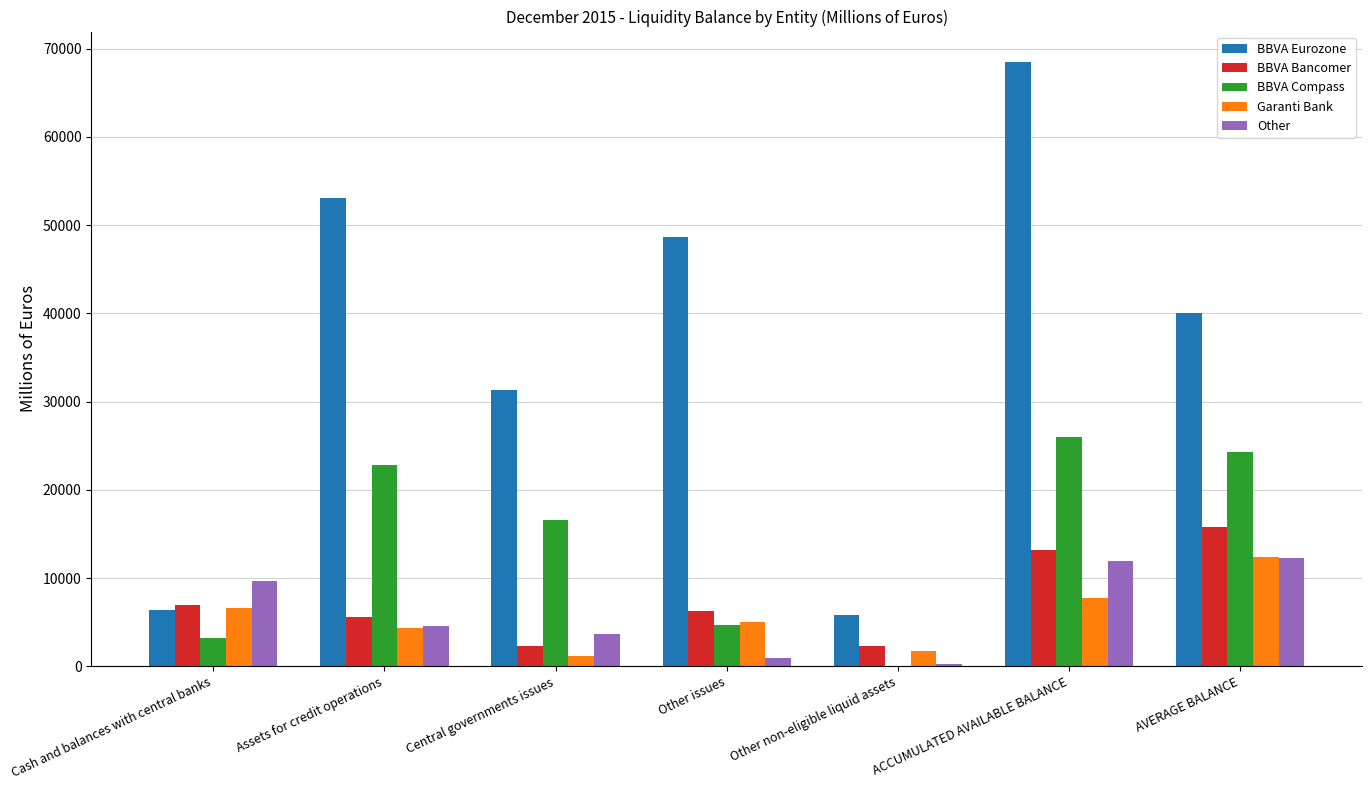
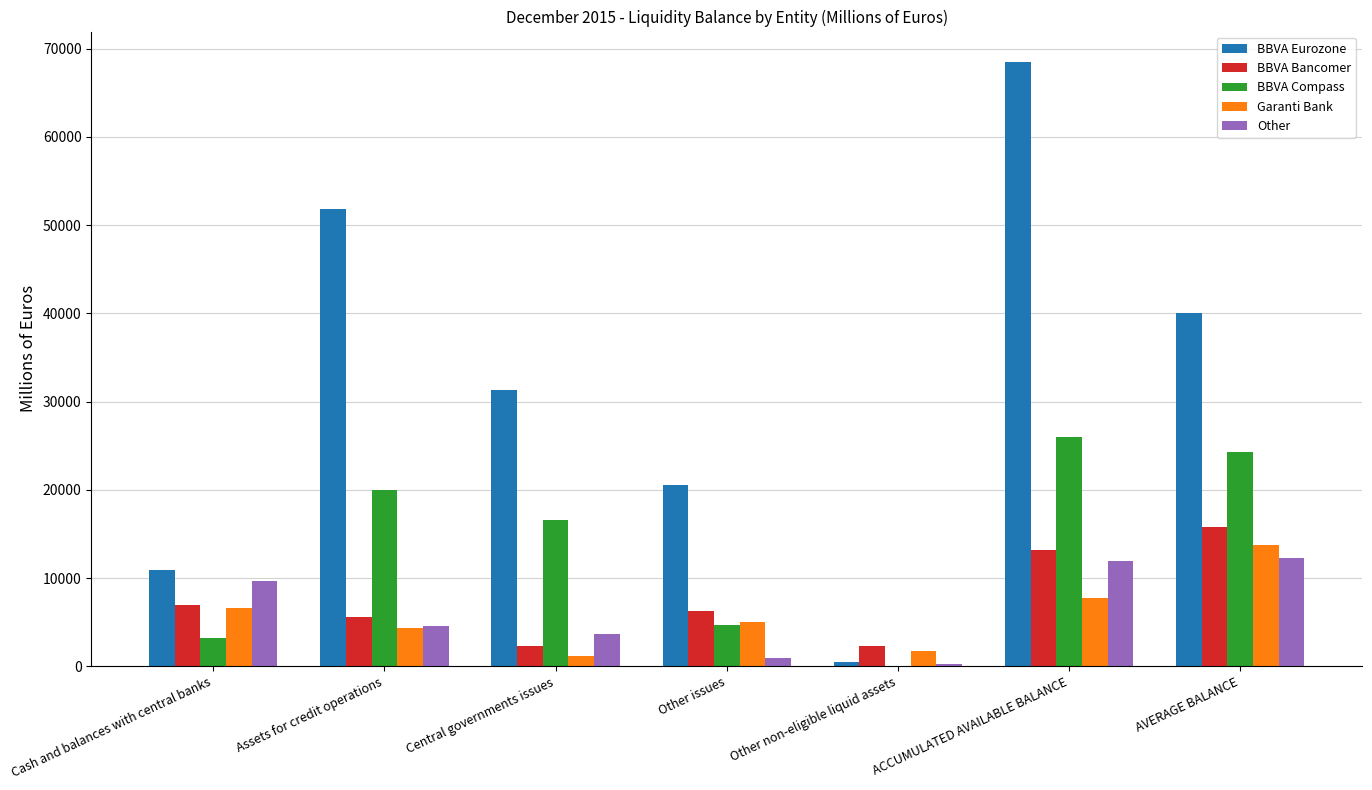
  {
    "BBVA Eurozone": {
-     "Cash and balances with central banks": 6000,
-     "Assets for credit operations": 53000,
+     "Cash and balances with central banks": 11000,
+     "Assets for credit operations": 52000,
      "Central governments issues": 31000,
-     "Other issues": 49000,
-     "Other non-eligible liquid assets": 6000,
+     "Other issues": 20000,
+     "Other non-eligible liquid assets": 0,
      "ACCUMULATED AVAILABLE BALANCE": 69000,
      "AVERAGE BALANCE": 40000
    },
    "BBVA Bancomer": {
      "Cash and balances with central banks": 7000,
      "Assets for credit operations": 6000,
      "Central governments issues": 2000,
      "Other issues": 6000,
      "Other non-eligible liquid assets": 2000,
      "ACCUMULATED AVAILABLE BALANCE": 13000,
      "AVERAGE BALANCE": 16000
    },
    "BBVA Compass": {
      "Cash and balances with central banks": 3000,
-     "Assets for credit operations": 23000,
+     "Assets for credit operations": 20000,
      "Central governments issues": 17000,
      "Other issues": 5000,
      "ACCUMULATED AVAILABLE BALANCE": 26000,
      "AVERAGE BALANCE": 24000
    },
    "Garanti Bank": {
      "Cash and balances with central banks": 7000,
      "Assets for credit operations": 4000,
      "Central governments issues": 1000,
      "Other issues": 5000,
      "Other non-eligible liquid assets": 2000,
      "ACCUMULATED AVAILABLE BALANCE": 8000,
-     "AVERAGE BALANCE": 12000
+     "AVERAGE BALANCE": 14000
    },
    "Other": {
      "Cash and balances with central banks": 10000,
      "Assets for credit operations": 5000,
      "Central governments issues": 4000,
      "Other issues": 1000,
      "ACCUMULATED AVAILABLE BALANCE": 12000,
      "AVERAGE BALANCE": 12000
    }
  }
